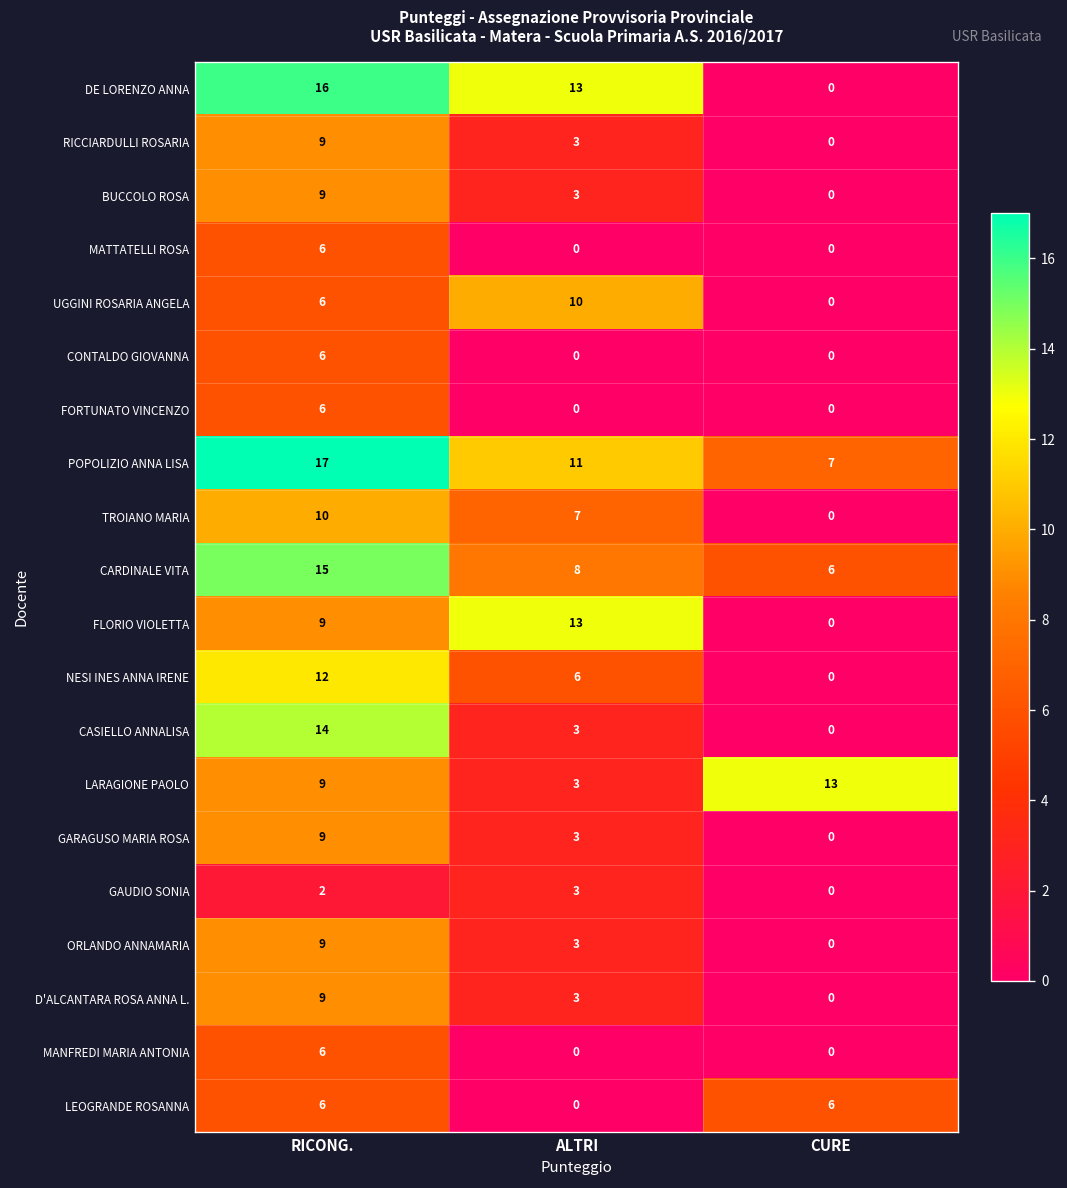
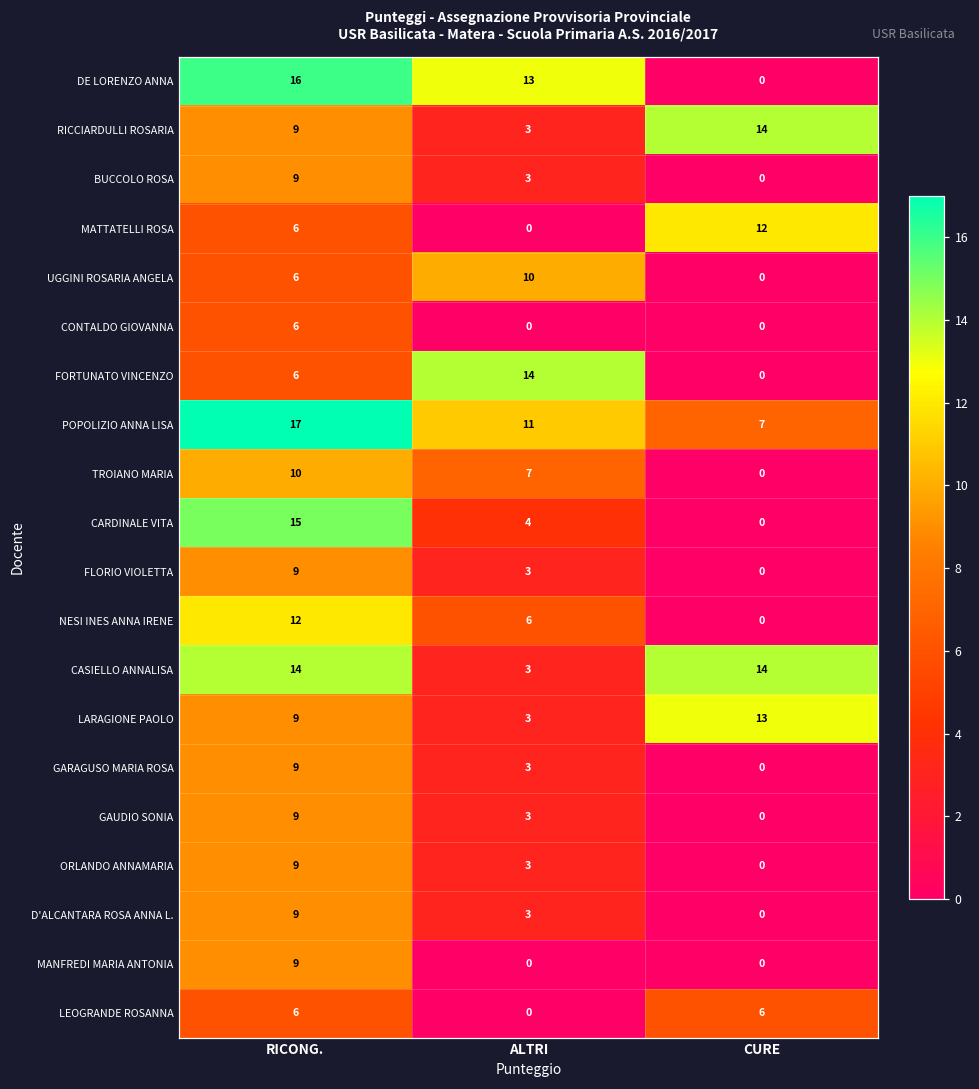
  {
    "DE LORENZO ANNA": {
      "RICONG.": 16,
      "ALTRI": 13,
      "CURE": 0
    },
    "RICCIARDULLI ROSARIA": {
      "RICONG.": 9,
      "ALTRI": 3,
-     "CURE": 0
+     "CURE": 14
    },
    "BUCCOLO ROSA": {
      "RICONG.": 9,
      "ALTRI": 3,
      "CURE": 0
    },
    "MATTATELLI ROSA": {
      "RICONG.": 6,
      "ALTRI": 0,
-     "CURE": 0
+     "CURE": 12
    },
    "UGGINI ROSARIA ANGELA": {
      "RICONG.": 6,
      "ALTRI": 10,
      "CURE": 0
    },
    "CONTALDO GIOVANNA": {
      "RICONG.": 6,
      "ALTRI": 0,
      "CURE": 0
    },
    "FORTUNATO VINCENZO": {
      "RICONG.": 6,
-     "ALTRI": 0,
+     "ALTRI": 14,
      "CURE": 0
    },
    "POPOLIZIO ANNA LISA": {
      "RICONG.": 17,
      "ALTRI": 11,
      "CURE": 7
    },
    "TROIANO MARIA": {
      "RICONG.": 10,
      "ALTRI": 7,
      "CURE": 0
    },
    "CARDINALE VITA": {
      "RICONG.": 15,
-     "ALTRI": 8,
-     "CURE": 6
+     "ALTRI": 4,
+     "CURE": 0
    },
    "FLORIO VIOLETTA": {
      "RICONG.": 9,
-     "ALTRI": 13,
+     "ALTRI": 3,
      "CURE": 0
    },
    "NESI INES ANNA IRENE": {
      "RICONG.": 12,
      "ALTRI": 6,
      "CURE": 0
    },
    "CASIELLO ANNALISA": {
      "RICONG.": 14,
      "ALTRI": 3,
-     "CURE": 0
+     "CURE": 14
    },
    "LARAGIONE PAOLO": {
      "RICONG.": 9,
      "ALTRI": 3,
      "CURE": 13
    },
    "GARAGUSO MARIA ROSA": {
      "RICONG.": 9,
      "ALTRI": 3,
      "CURE": 0
    },
    "GAUDIO SONIA": {
-     "RICONG.": 2,
+     "RICONG.": 9,
      "ALTRI": 3,
      "CURE": 0
    },
    "ORLANDO ANNAMARIA": {
      "RICONG.": 9,
      "ALTRI": 3,
      "CURE": 0
    },
    "D'ALCANTARA ROSA ANNA L.": {
      "RICONG.": 9,
      "ALTRI": 3,
      "CURE": 0
    },
    "MANFREDI MARIA ANTONIA": {
-     "RICONG.": 6,
+     "RICONG.": 9,
      "ALTRI": 0,
      "CURE": 0
    },
    "LEOGRANDE ROSANNA": {
      "RICONG.": 6,
      "ALTRI": 0,
      "CURE": 6
    }
  }
